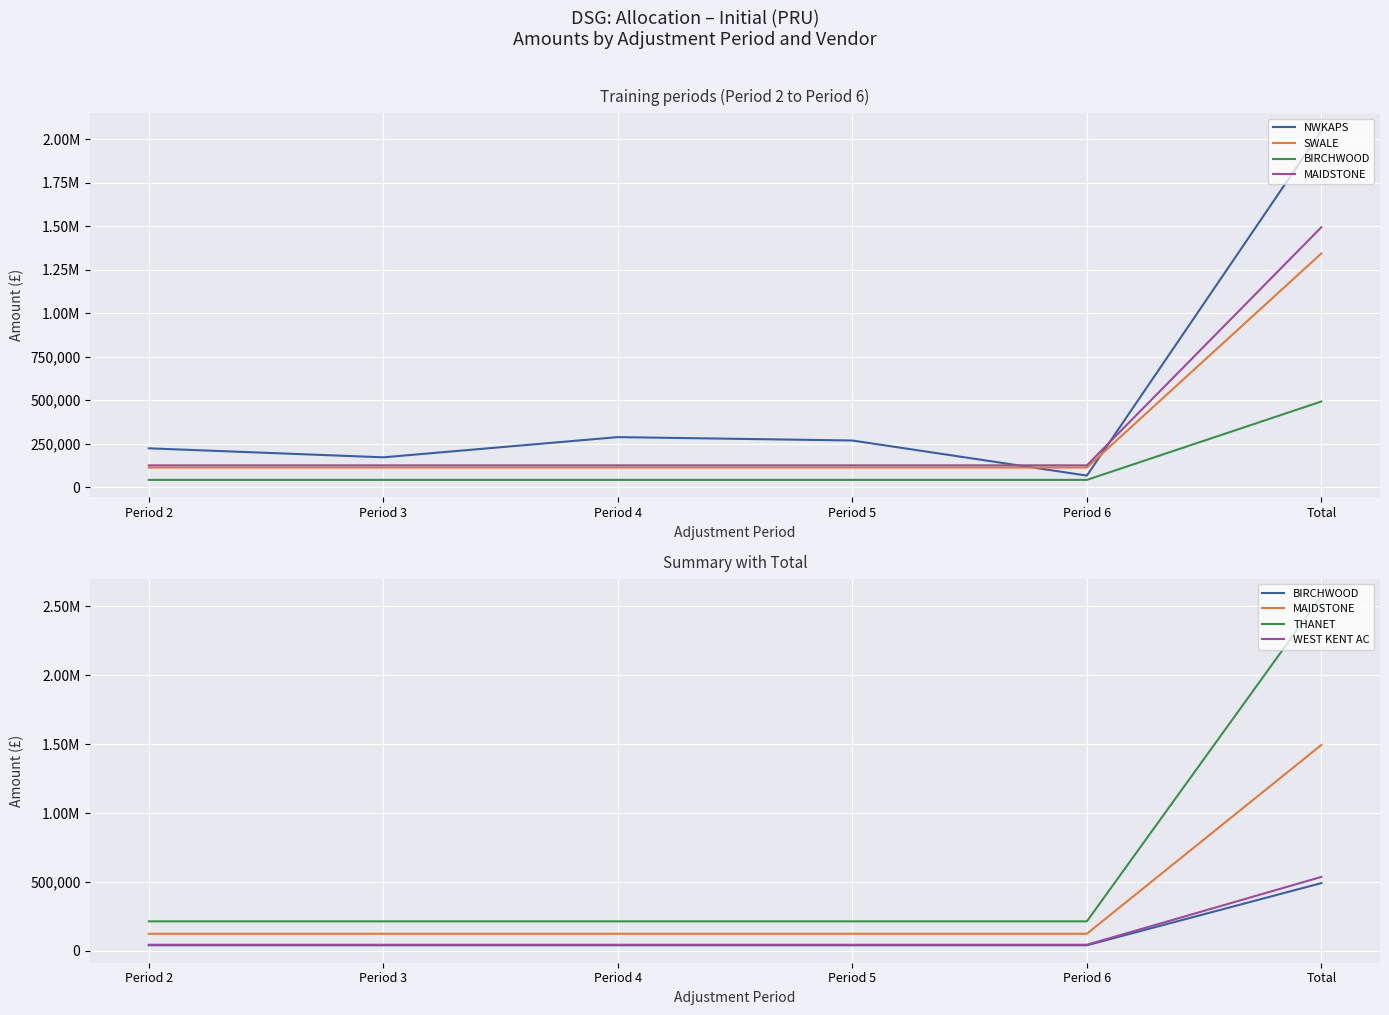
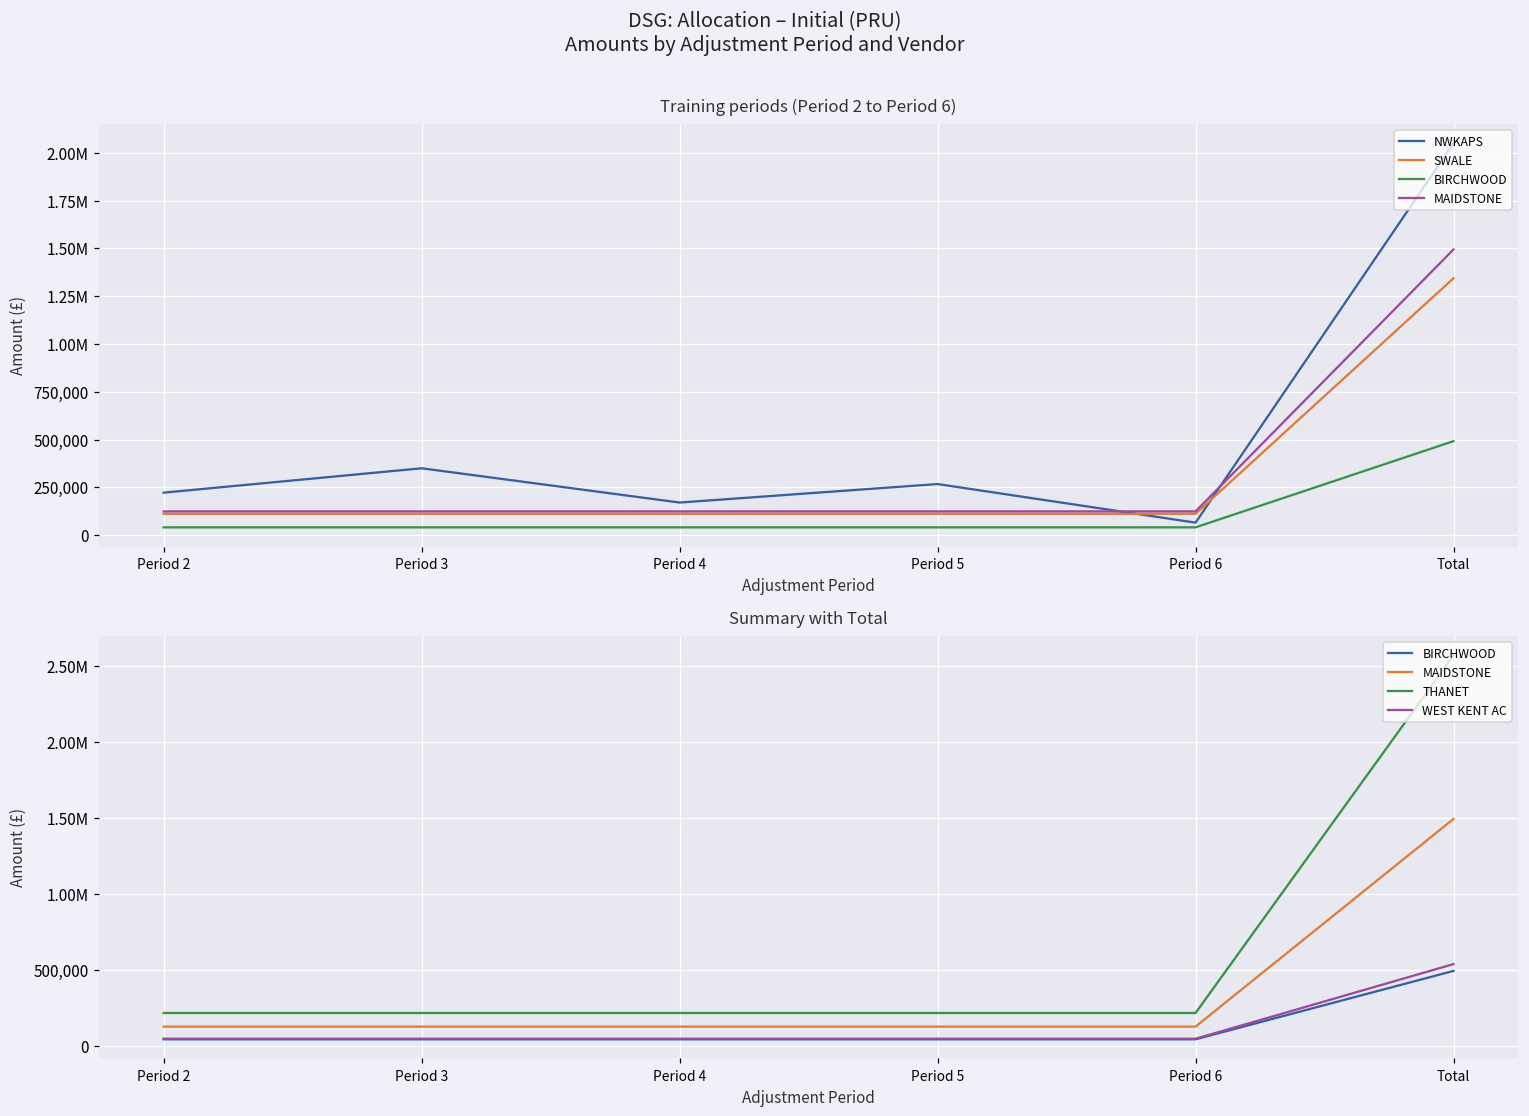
  {
    "Training periods (Period 2 to Period 6)": {
      "NWKAPS": {
        "Period 2": "220,000",
-       "Period 3": "170,000",
-       "Period 4": "290,000",
+       "Period 3": "350,000",
+       "Period 4": "170,000",
        "Period 5": "270,000",
        "Period 6": "70,000"
      },
      "SWALE": {
        "Total": "1,340,000"
      }
    },
    "Summary with Total": {
      "BIRCHWOOD": {
        "Total": "490,000"
      },
      "MAIDSTONE": {
        "Period 2": "120,000",
        "Period 3": "120,000",
        "Period 4": "120,000",
        "Period 5": "120,000",
        "Period 6": "120,000",
        "Total": "1,490,000"
      },
      "THANET": {
        "Period 2": "210,000",
        "Period 3": "210,000",
        "Period 4": "210,000",
        "Period 5": "210,000",
        "Period 6": "210,000"
      },
      "WEST KENT AC": {
        "Total": "540,000"
      }
    }
  }
